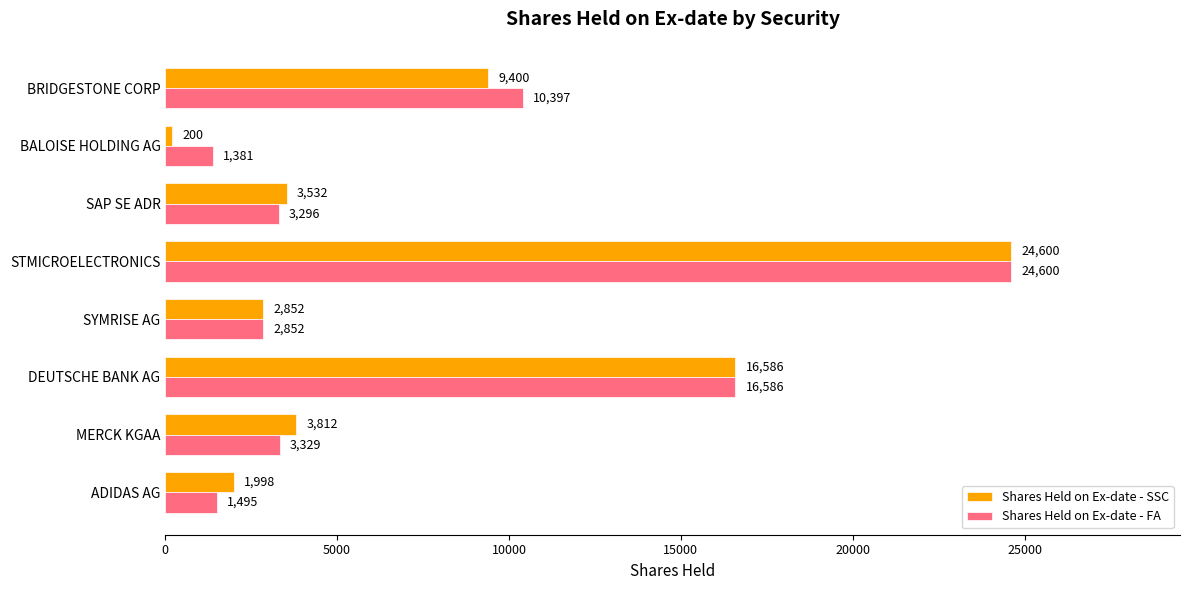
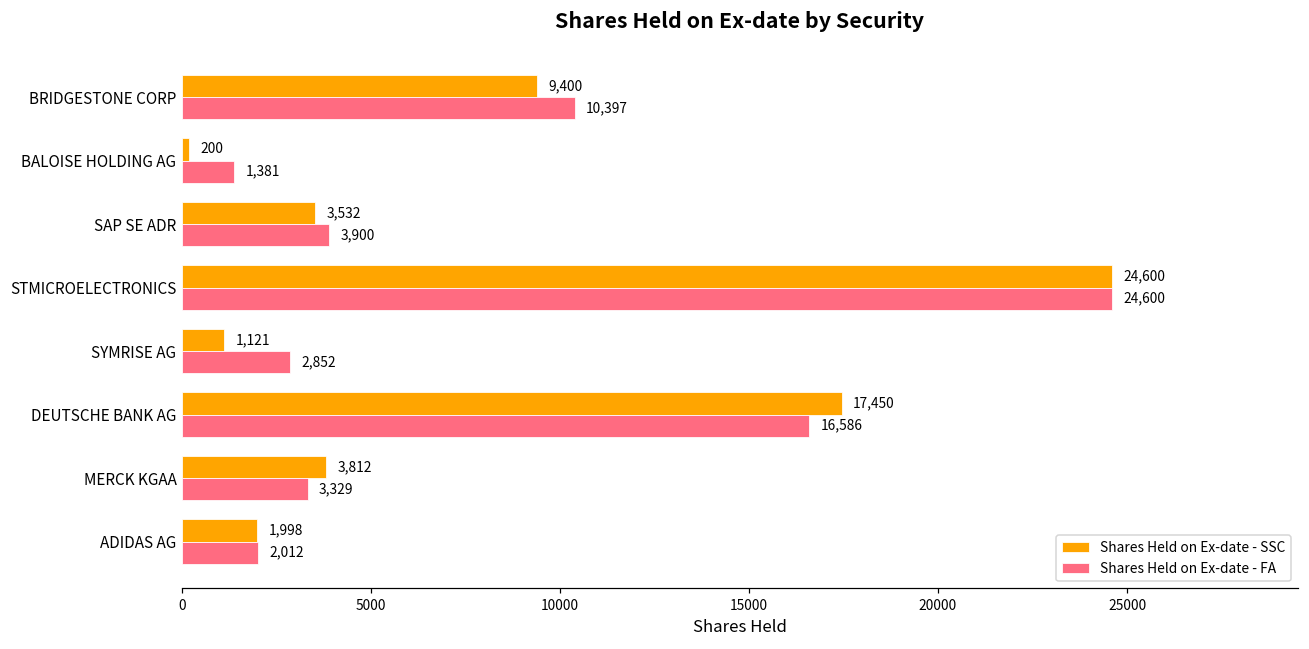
  {
    "Shares Held on Ex-date - SSC": {
      "BRIDGESTONE CORP": "9,400",
      "BALOISE HOLDING AG": "200",
      "SAP SE ADR": "3,532",
      "STMICROELECTRONICS": "24,600",
-     "SYMRISE AG": "2,852",
-     "DEUTSCHE BANK AG": "16,586",
+     "SYMRISE AG": "1,121",
+     "DEUTSCHE BANK AG": "17,450",
      "MERCK KGAA": "3,812",
      "ADIDAS AG": "1,998"
    },
    "Shares Held on Ex-date - FA": {
      "BRIDGESTONE CORP": "10,397",
      "BALOISE HOLDING AG": "1,381",
-     "SAP SE ADR": "3,296",
+     "SAP SE ADR": "3,900",
      "STMICROELECTRONICS": "24,600",
      "SYMRISE AG": "2,852",
      "DEUTSCHE BANK AG": "16,586",
      "MERCK KGAA": "3,329",
-     "ADIDAS AG": "1,495"
+     "ADIDAS AG": "2,012"
    }
  }
